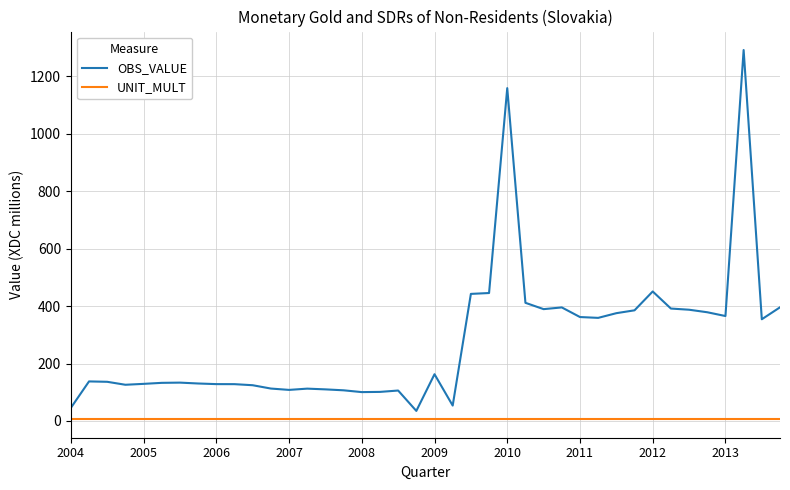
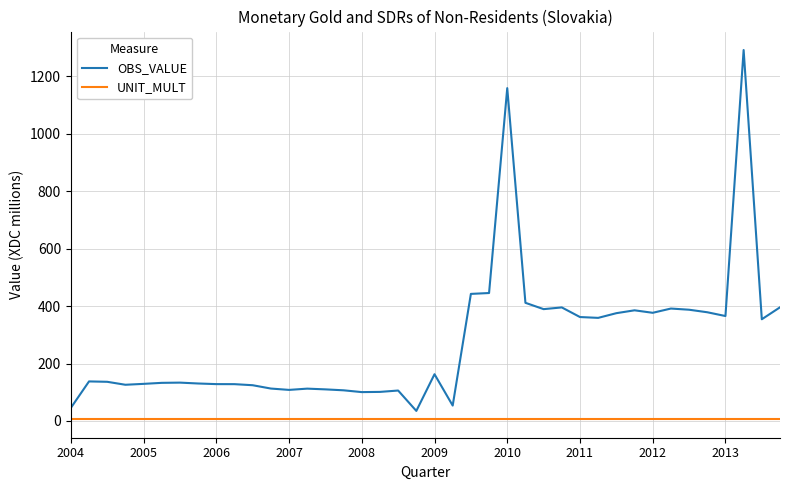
  {
    "OBS_VALUE": {
      "2004": 50,
      "2005": 130,
      "2006": 130,
      "2007": 110,
      "2008": 100,
      "2009": 160,
      "2010": 1160,
      "2011": 360,
-     "2012": 450,
+     "2012": 380,
      "2013": 370
    },
    "UNIT_MULT": {
      "2004": 10,
      "2005": 10,
      "2006": 10,
      "2007": 10,
      "2008": 10,
      "2009": 10,
      "2010": 10,
      "2011": 10,
      "2012": 10,
      "2013": 10
    }
  }
